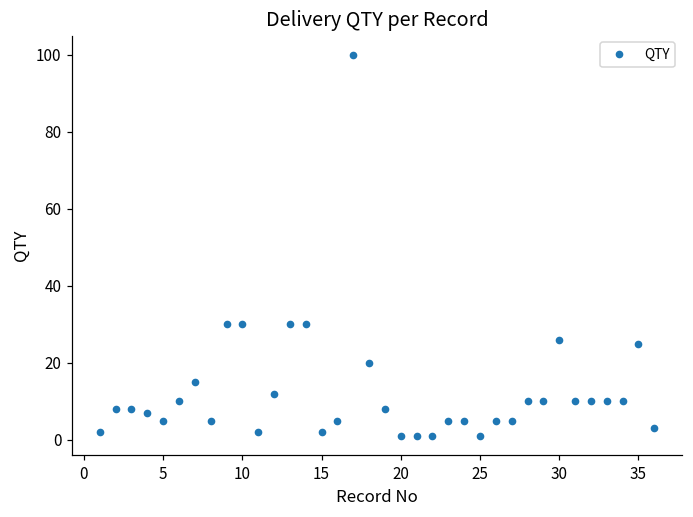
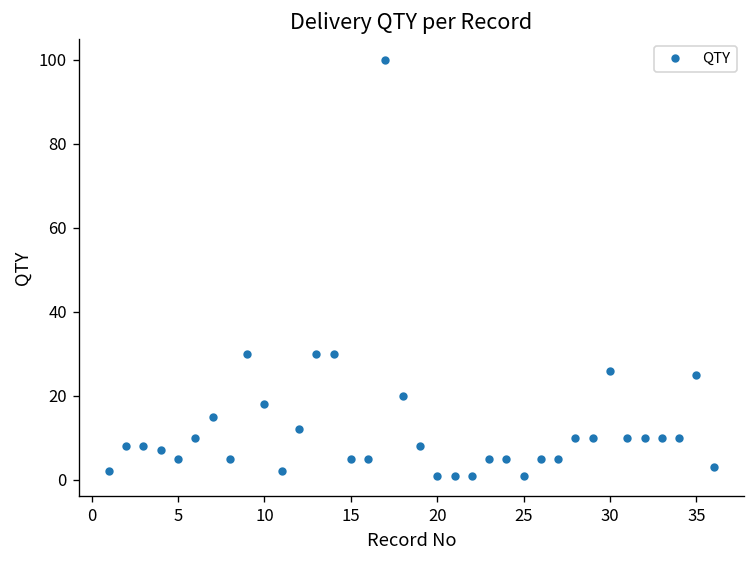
  {
    "5": 5,
-   "10": 30,
-   "15": 2,
+   "10": 18,
+   "15": 5,
    "20": 1,
    "25": 1,
    "30": 26,
    "35": 25
  }
